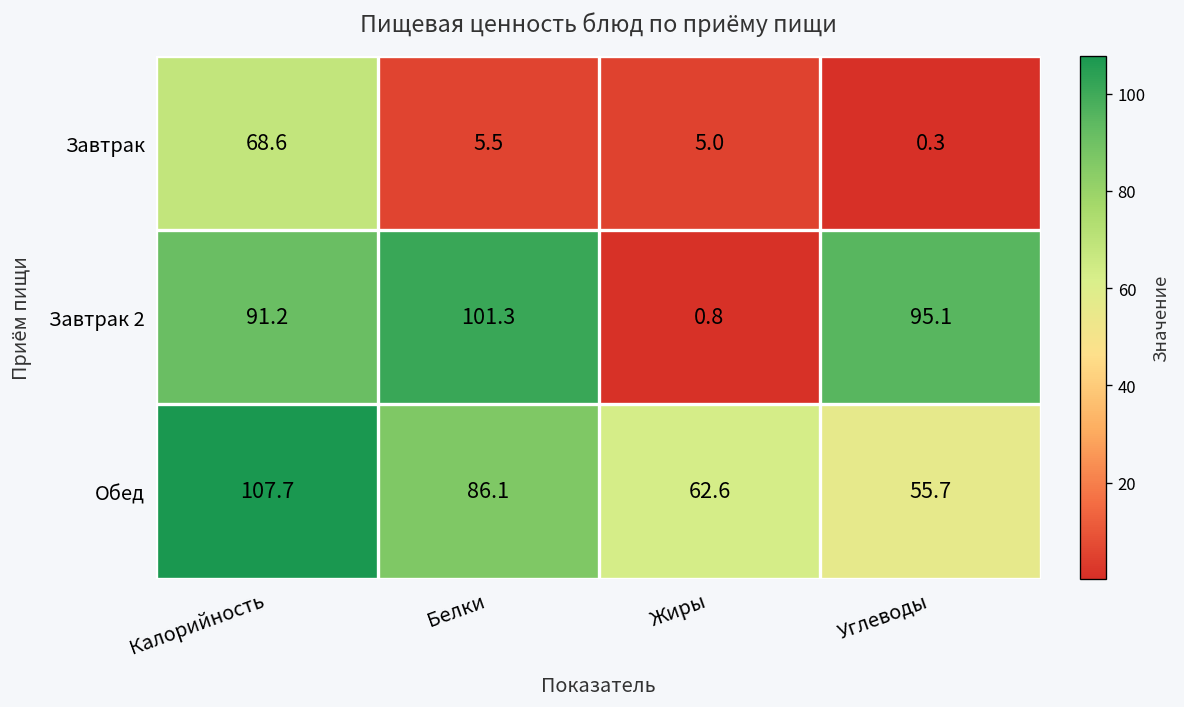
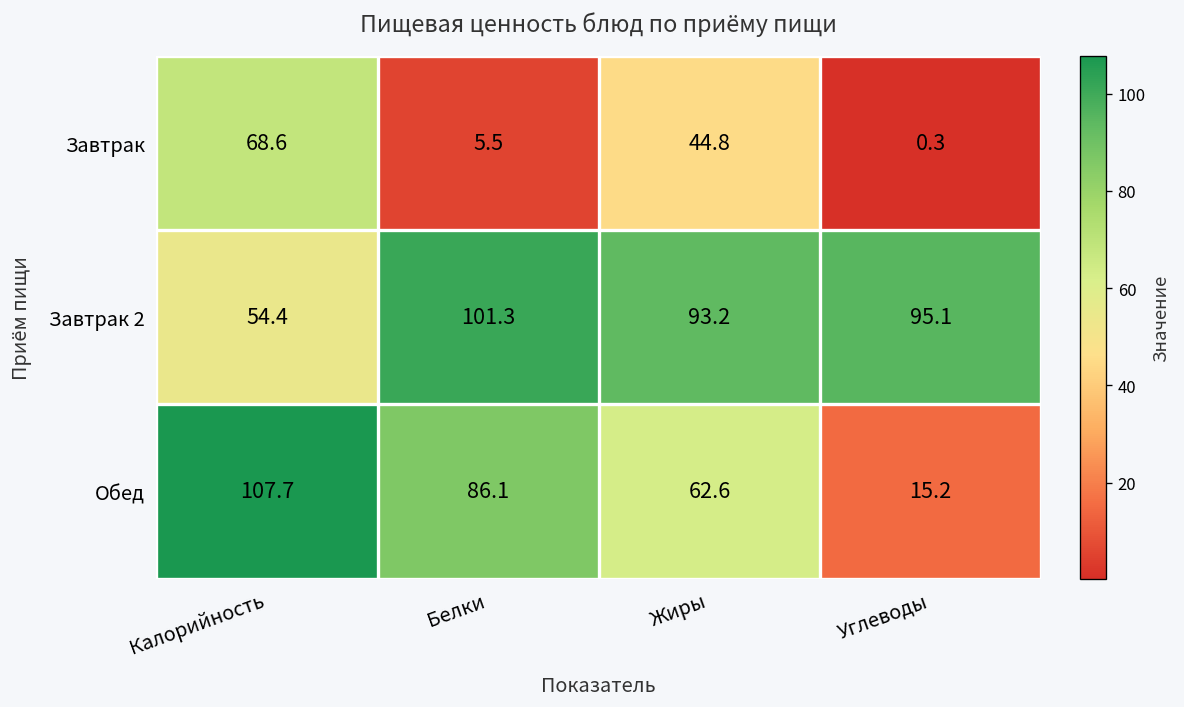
  {
    "Завтрак": {
      "Калорийность": 68.6,
      "Белки": 5.5,
-     "Жиры": 5.0,
+     "Жиры": 44.8,
      "Углеводы": 0.3
    },
    "Завтрак 2": {
-     "Калорийность": 91.2,
+     "Калорийность": 54.4,
      "Белки": 101.3,
-     "Жиры": 0.8,
+     "Жиры": 93.2,
      "Углеводы": 95.1
    },
    "Обед": {
      "Калорийность": 107.7,
      "Белки": 86.1,
      "Жиры": 62.6,
-     "Углеводы": 55.7
+     "Углеводы": 15.2
    }
  }
